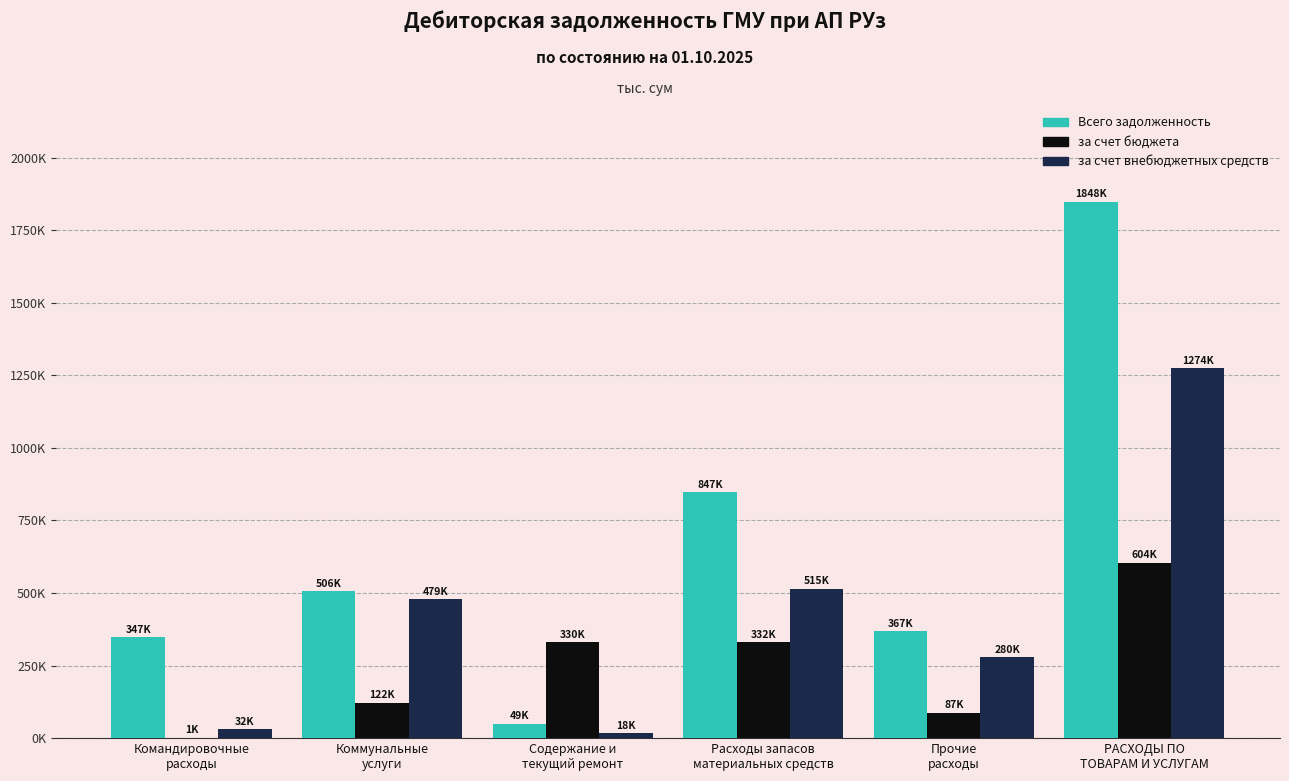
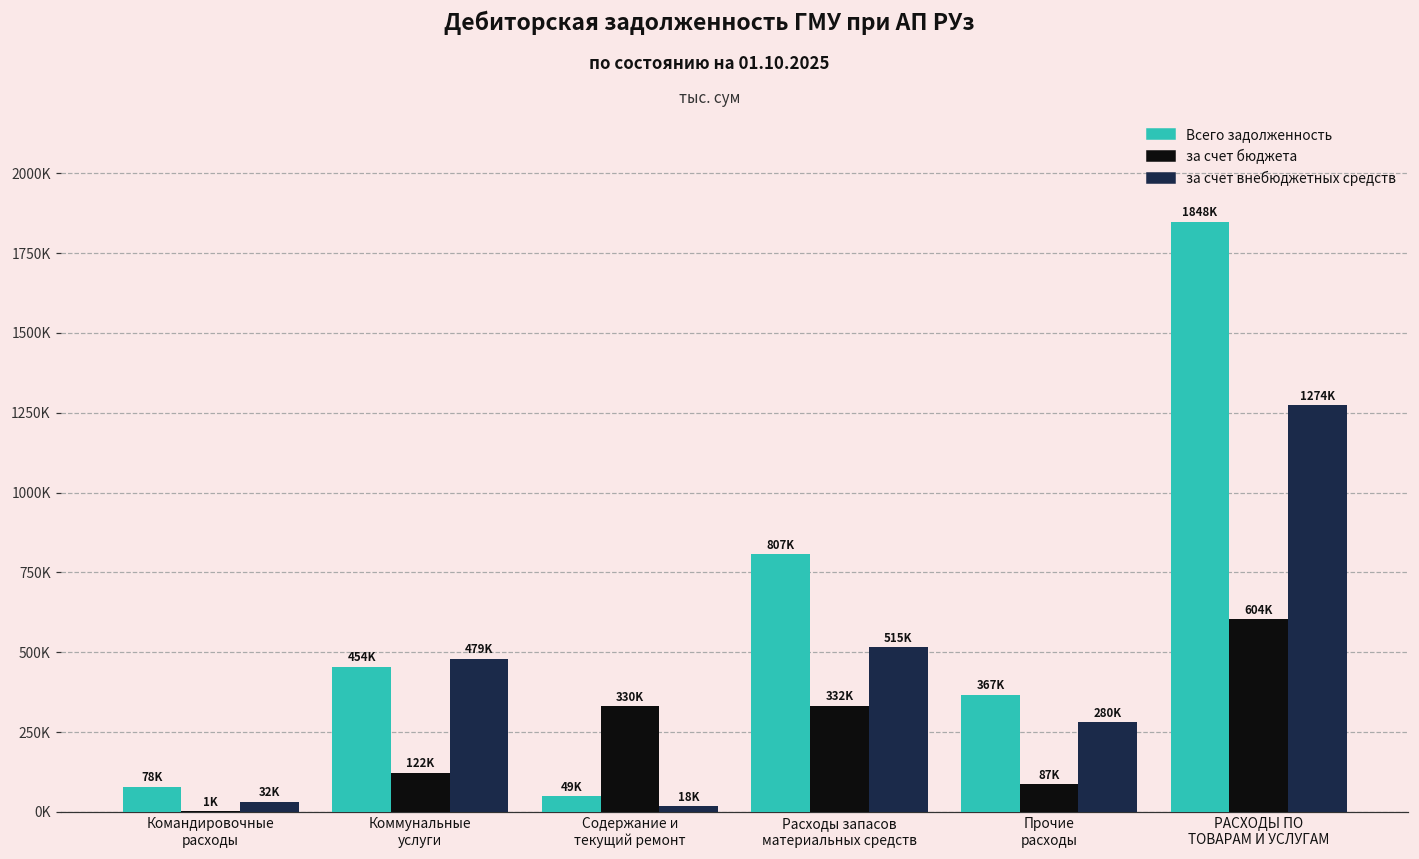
  {
    "Всего задолженность": {
-     "Командировочные расходы": "347K",
-     "Коммунальные услуги": "506K",
+     "Командировочные расходы": "78K",
+     "Коммунальные услуги": "454K",
      "Содержание и текущий ремонт": "49K",
-     "Расходы запасов материальных средств": "847K",
+     "Расходы запасов материальных средств": "807K",
      "Прочие расходы": "367K",
      "РАСХОДЫ ПО ТОВАРАМ И УСЛУГАМ": "1848K"
    },
    "за счет бюджета": {
      "Командировочные расходы": "1K",
      "Коммунальные услуги": "122K",
      "Содержание и текущий ремонт": "330K",
      "Расходы запасов материальных средств": "332K",
      "Прочие расходы": "87K",
      "РАСХОДЫ ПО ТОВАРАМ И УСЛУГАМ": "604K"
    },
    "за счет внебюджетных средств": {
      "Командировочные расходы": "32K",
      "Коммунальные услуги": "479K",
      "Содержание и текущий ремонт": "18K",
      "Расходы запасов материальных средств": "515K",
      "Прочие расходы": "280K",
      "РАСХОДЫ ПО ТОВАРАМ И УСЛУГАМ": "1274K"
    }
  }
